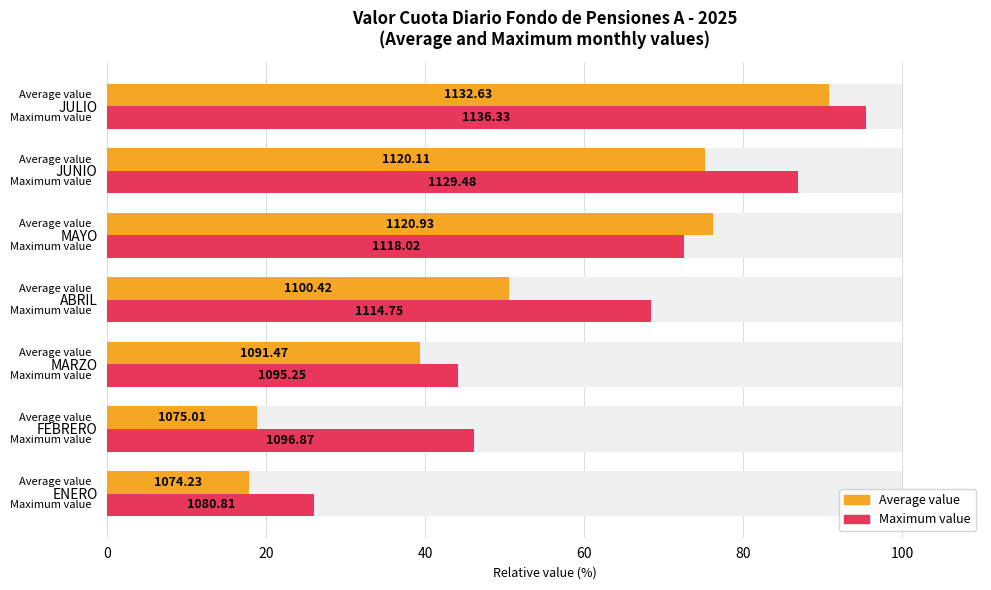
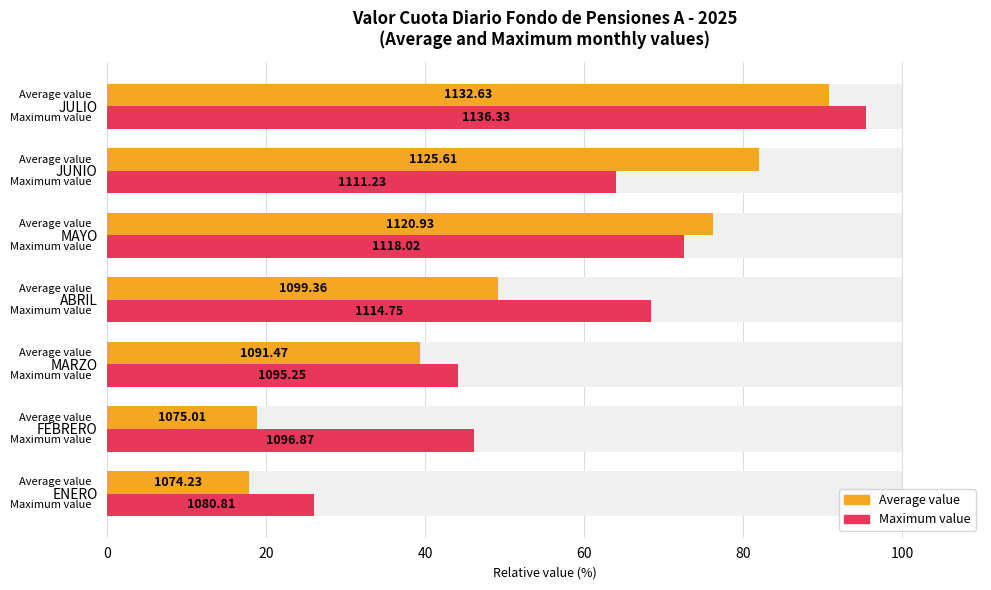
  {
    "Average value": {
-     "JUNIO": 1120.11,
-     "ABRIL": 1100.42
+     "JUNIO": 1125.61,
+     "ABRIL": 1099.36
    },
    "Maximum value": {
-     "JUNIO": 1129.48
+     "JUNIO": 1111.23
    }
  }
